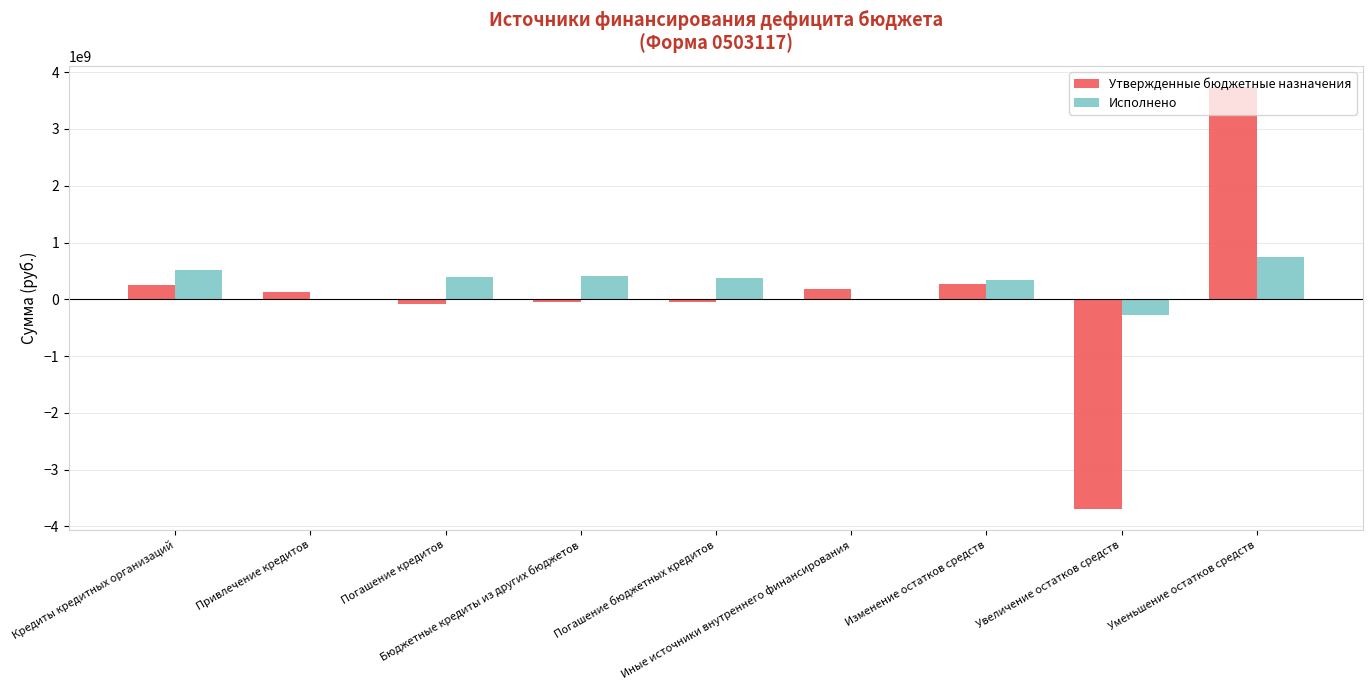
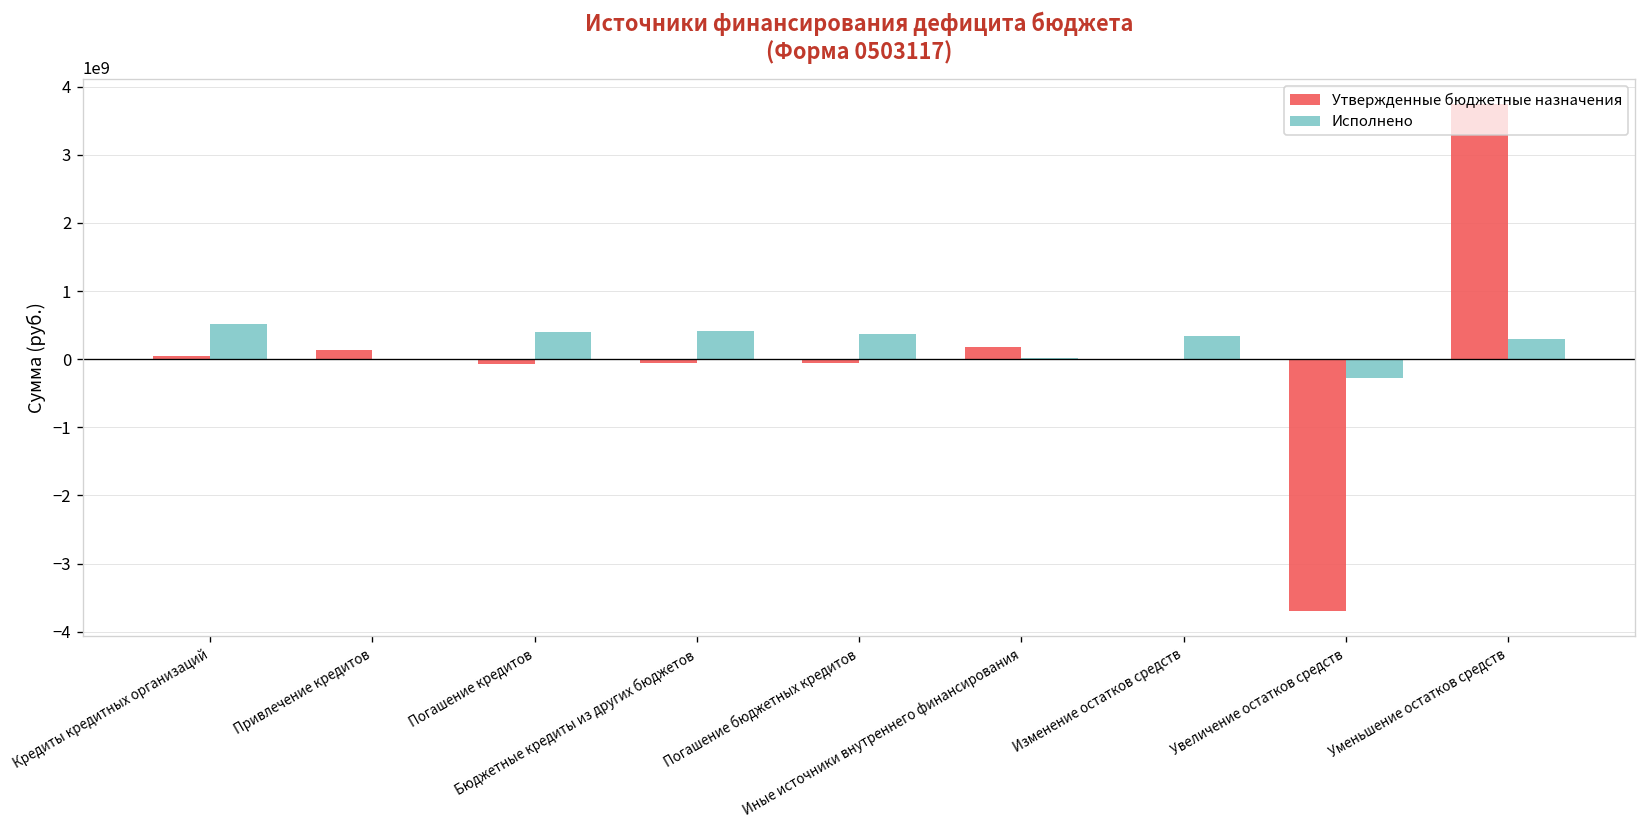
  {
    "Утвержденные бюджетные назначения": {
-     "Кредиты кредитных организаций": 200000000,
+     "Кредиты кредитных организаций": 100000000,
      "Привлечение кредитов": 100000000,
      "Погашение кредитов": -100000000,
      "Бюджетные кредиты из других бюджетов": -100000000,
      "Погашение бюджетных кредитов": -100000000,
      "Иные источники внутреннего финансирования": 200000000,
-     "Изменение остатков средств": 300000000,
+     "Изменение остатков средств": 0,
      "Увеличение остатков средств": -3700000000
    },
    "Исполнено": {
      "Кредиты кредитных организаций": 500000000,
      "Привлечение кредитов": 0,
      "Погашение кредитов": 400000000,
      "Бюджетные кредиты из других бюджетов": 400000000,
      "Погашение бюджетных кредитов": 400000000,
      "Изменение остатков средств": 300000000,
      "Увеличение остатков средств": -300000000,
-     "Уменьшение остатков средств": 700000000
+     "Уменьшение остатков средств": 300000000
    }
  }
